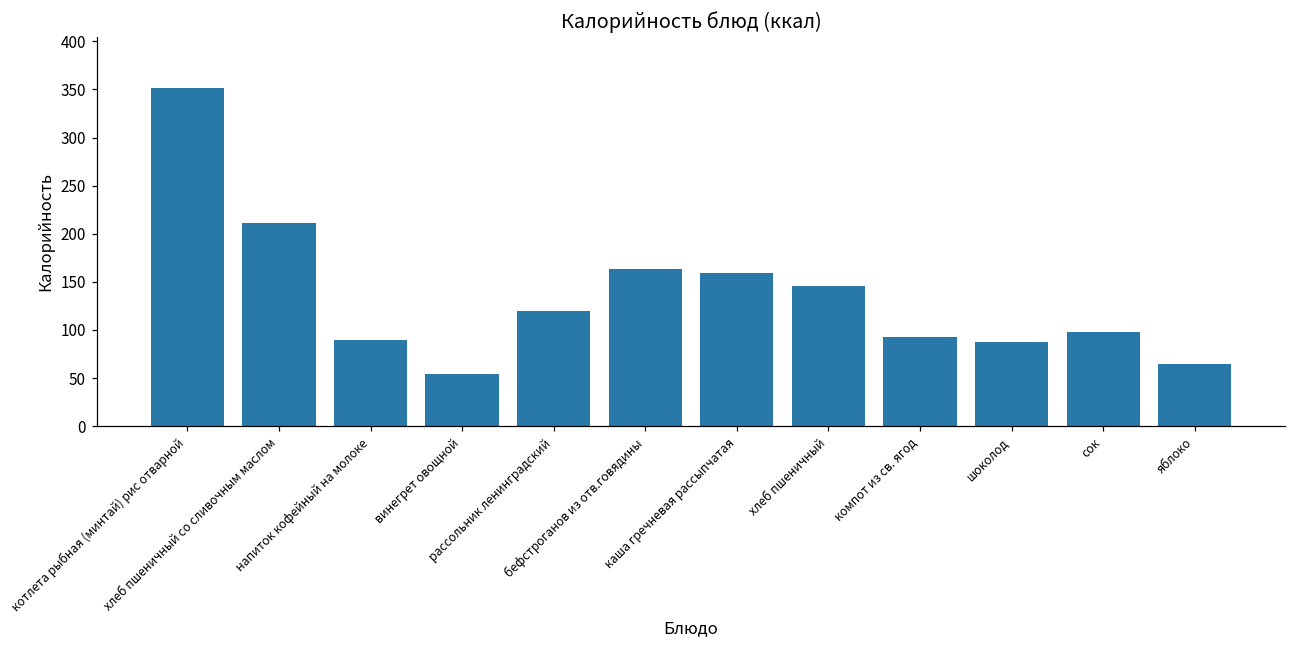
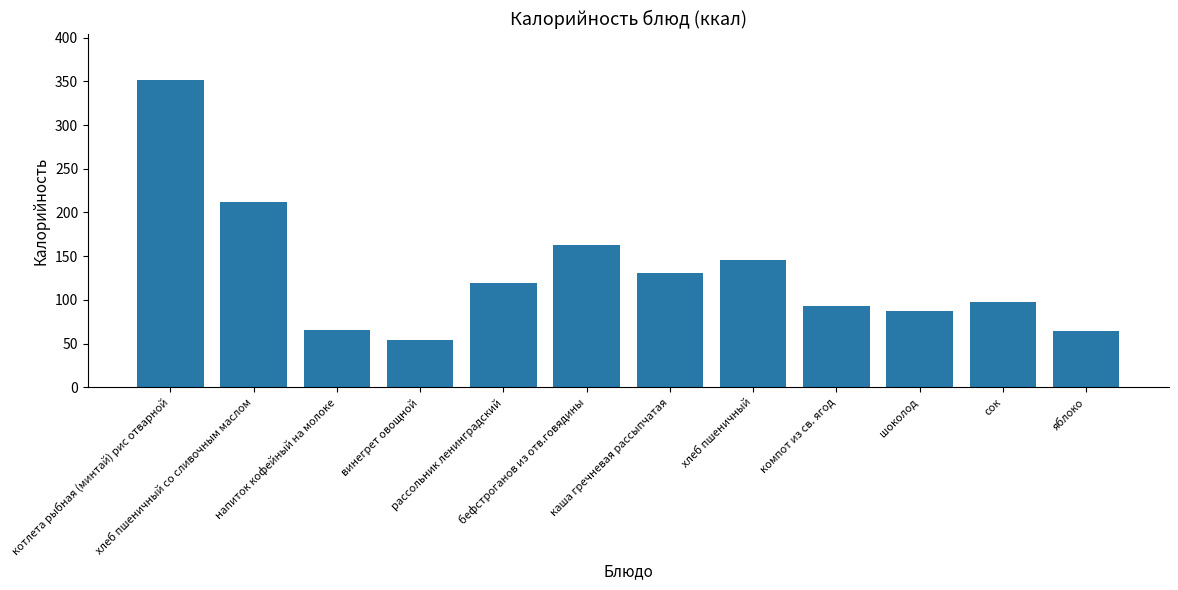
  {
    "котлета рыбная (минтай) рис отварной": 350,
    "хлеб пшеничный со сливочным маслом": 210,
-   "напиток кофейный на молоке": 90,
+   "напиток кофейный на молоке": 70,
    "винегрет овощной": 50,
    "рассольник ленинградский": 120,
    "бефстроганов из отв.говядины": 160,
-   "каша гречневая рассыпчатая": 160,
+   "каша гречневая рассыпчатая": 130,
    "хлеб пшеничный": 150,
    "компот из св. ягод": 90,
    "шоколод": 90,
    "сок": 100,
    "яблоко": 70
  }
